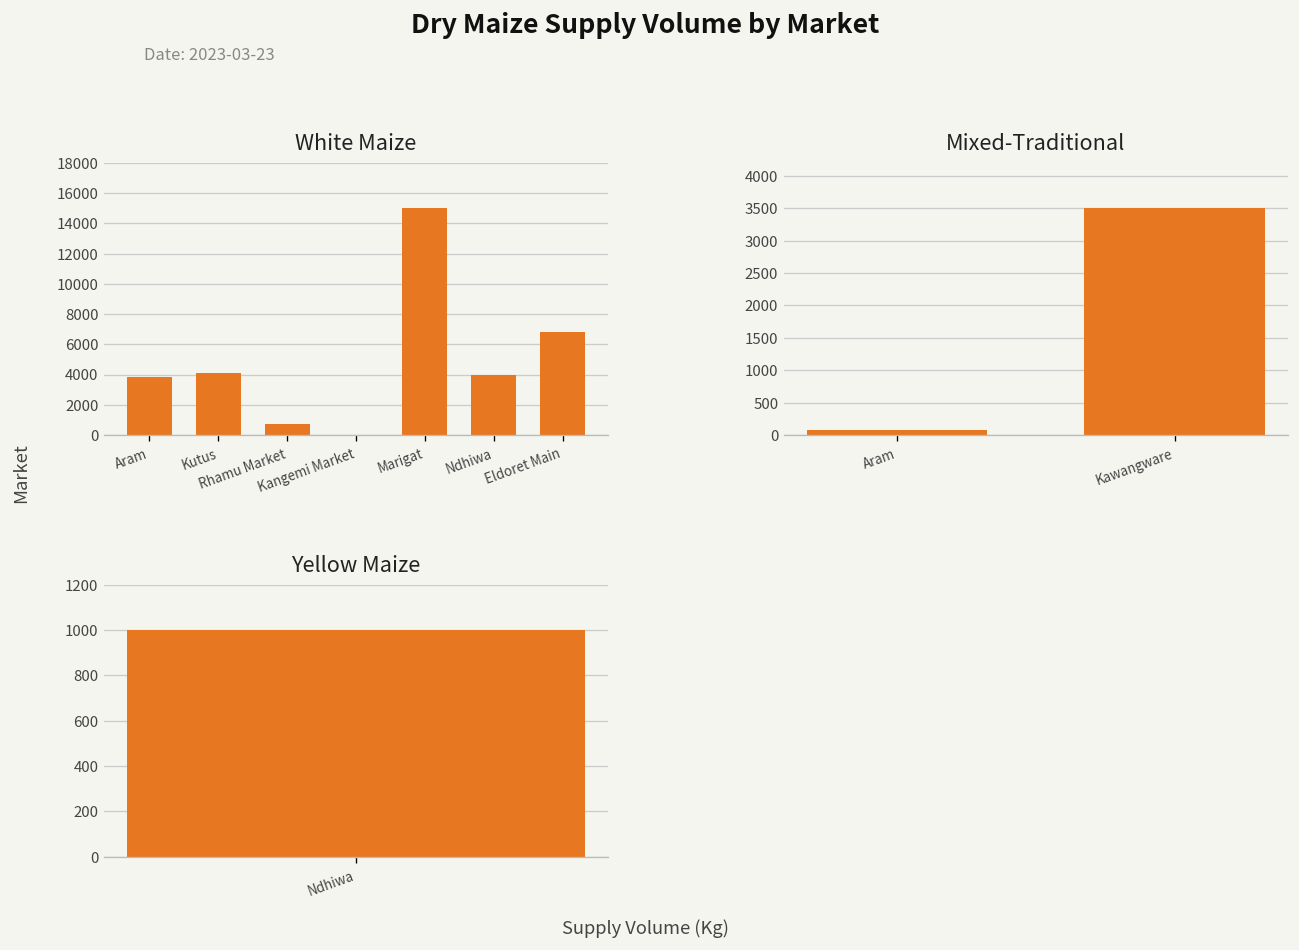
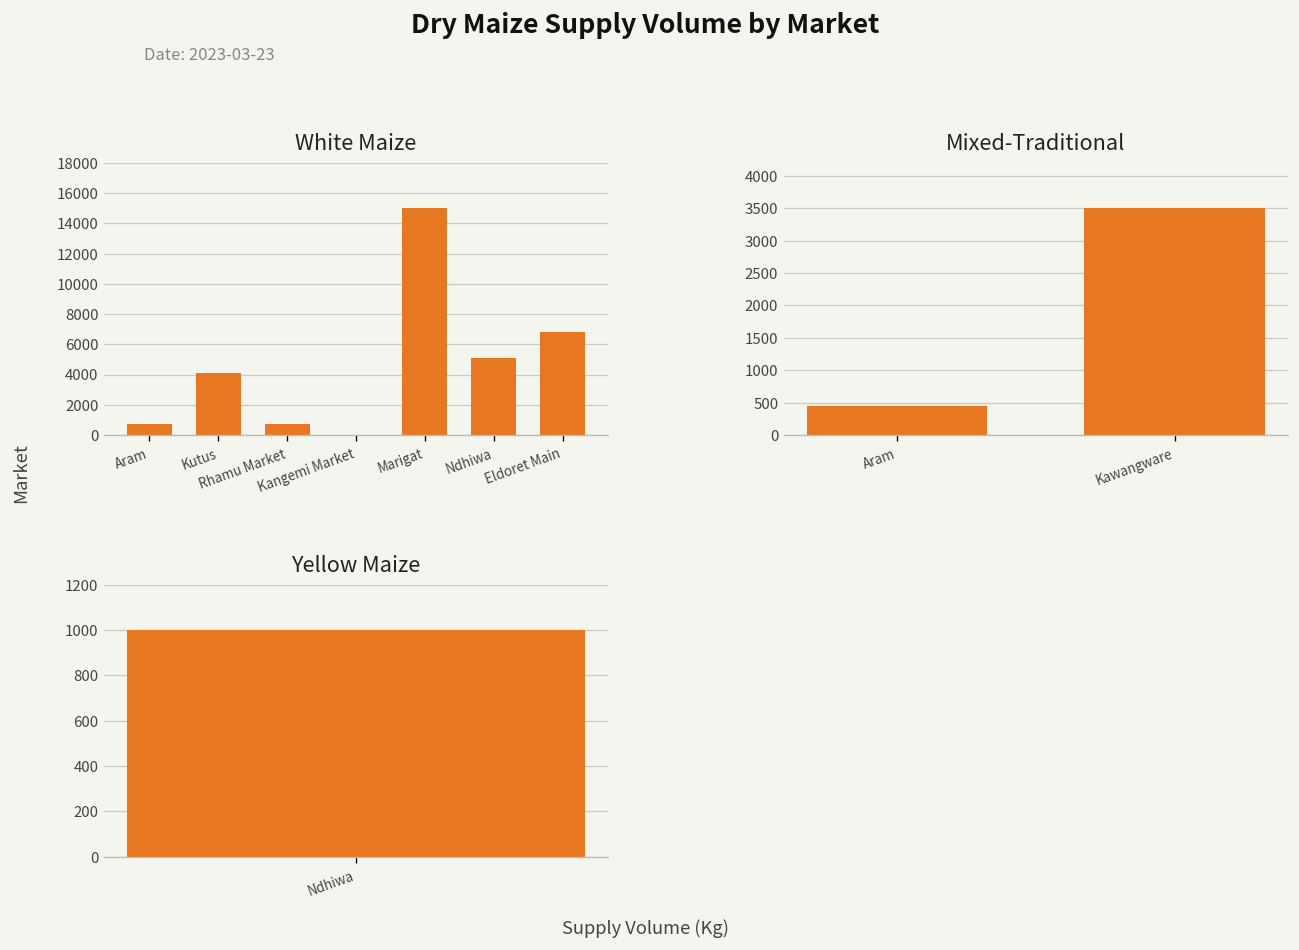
  {
    "White Maize": {
-     "Aram": 3800,
+     "Aram": 700,
      "Kutus": 4100,
      "Rhamu Market": 700,
      "Kangemi Market": 0,
      "Marigat": 15000,
-     "Ndhiwa": 4000,
+     "Ndhiwa": 5100,
      "Eldoret Main": 6800
    },
    "Mixed-Traditional": {
-     "Aram": 100,
+     "Aram": 500,
      "Kawangware": 3500
    },
    "Yellow Maize": {
      "Ndhiwa": 1000
    }
  }
